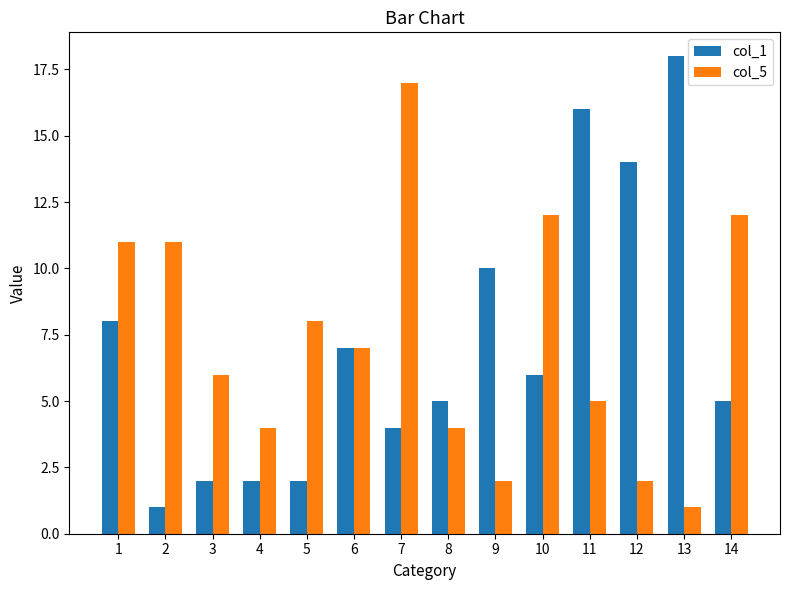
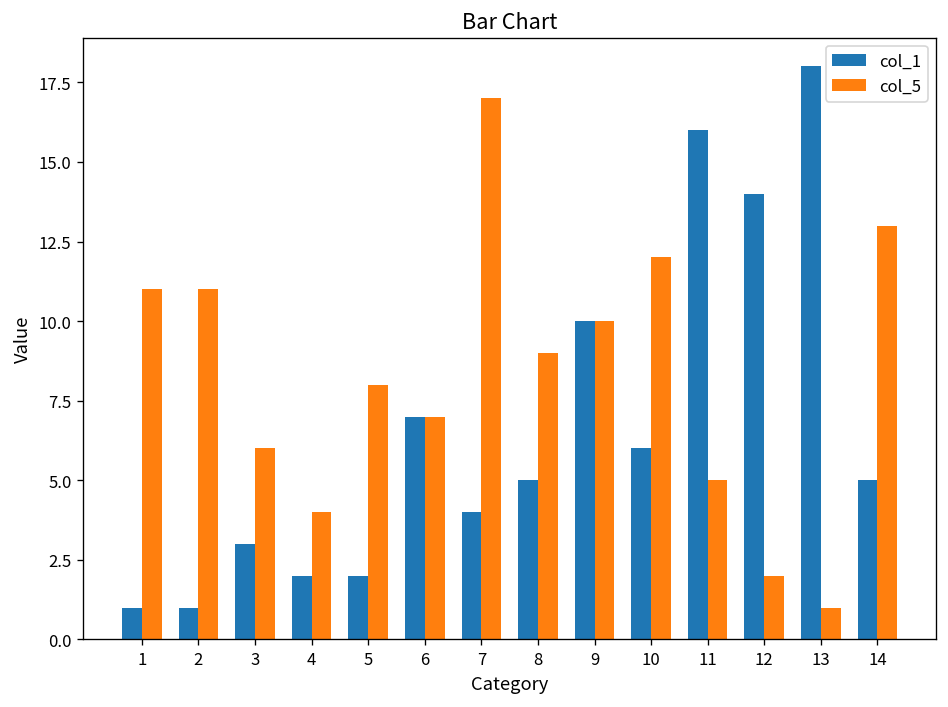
  {
    "col_1": {
-     "1": 8,
+     "1": 1,
      "2": 1,
-     "3": 2,
+     "3": 3,
      "4": 2,
      "5": 2,
      "6": 7,
      "7": 4,
      "8": 5,
      "9": 10,
      "10": 6,
      "11": 16,
      "12": 14,
      "13": 18,
      "14": 5
    },
    "col_5": {
      "1": 11,
      "2": 11,
      "3": 6,
      "4": 4,
      "5": 8,
      "6": 7,
      "7": 17,
-     "8": 4,
-     "9": 2,
+     "8": 9,
+     "9": 10,
      "10": 12,
      "11": 5,
      "12": 2,
      "13": 1,
-     "14": 12
+     "14": 13
    }
  }
